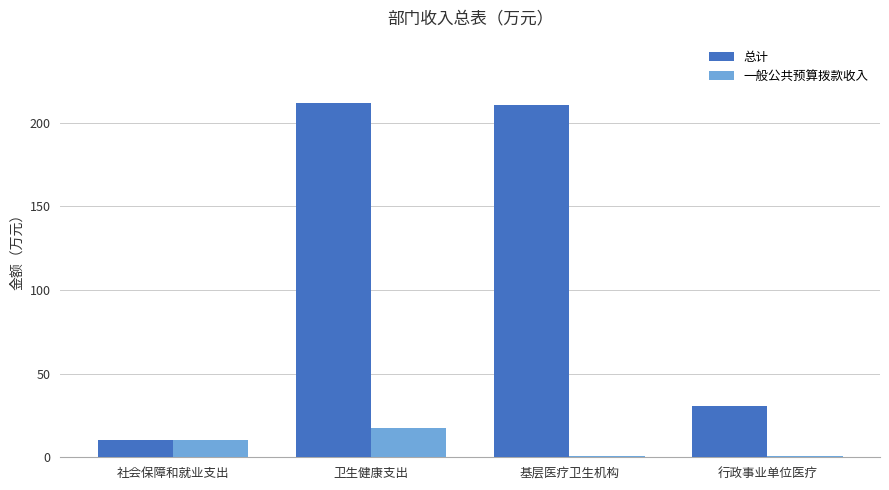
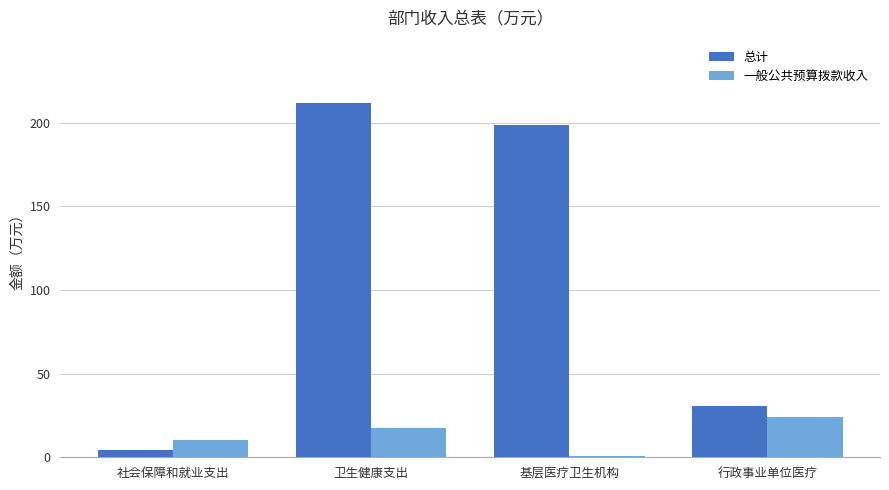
  {
    "总计": {
-     "社会保障和就业支出": 10,
+     "社会保障和就业支出": 5,
      "卫生健康支出": 212,
-     "基层医疗卫生机构": 211,
+     "基层医疗卫生机构": 199,
      "行政事业单位医疗": 30
    },
    "一般公共预算拨款收入": {
      "社会保障和就业支出": 10,
      "卫生健康支出": 18,
-     "行政事业单位医疗": 1
+     "行政事业单位医疗": 24
    }
  }
